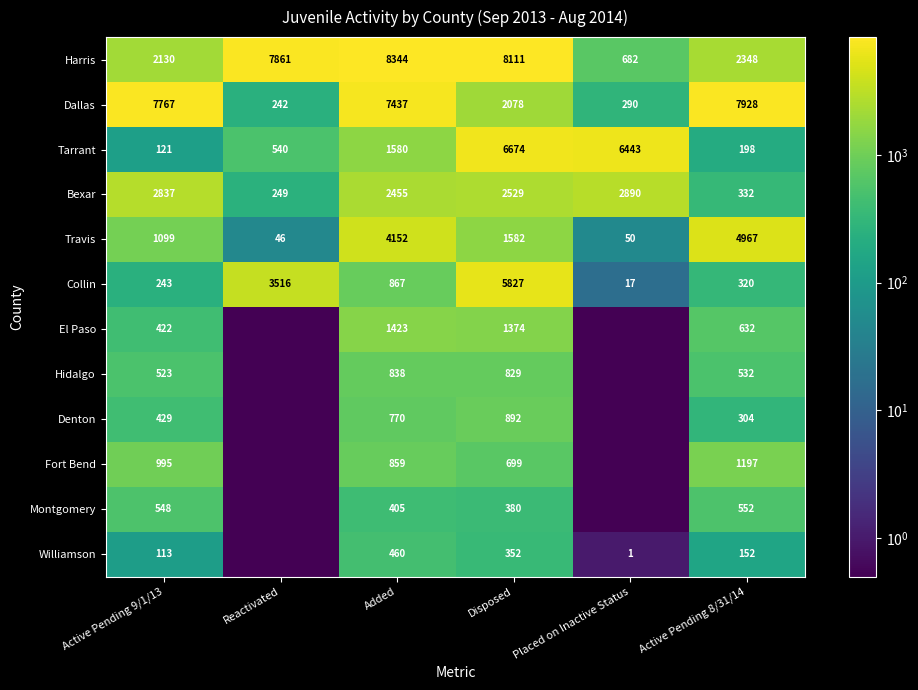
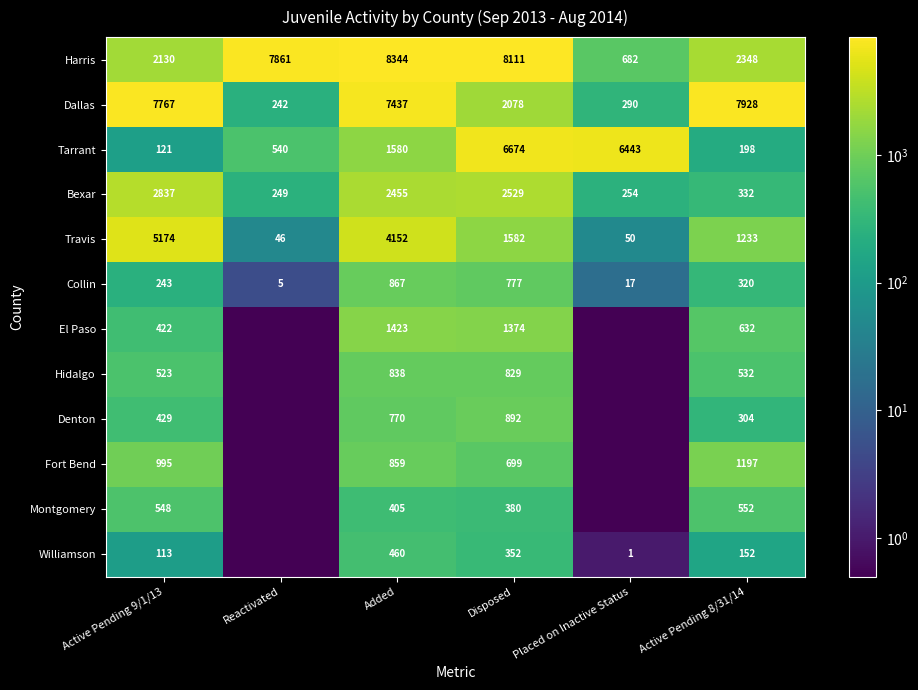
  {
    "Harris": {
      "Active Pending 9/1/13": 2130,
      "Reactivated": 7861,
      "Added": 8344,
      "Disposed": 8111,
      "Placed on Inactive Status": 682,
      "Active Pending 8/31/14": 2348
    },
    "Dallas": {
      "Active Pending 9/1/13": 7767,
      "Reactivated": 242,
      "Added": 7437,
      "Disposed": 2078,
      "Placed on Inactive Status": 290,
      "Active Pending 8/31/14": 7928
    },
    "Tarrant": {
      "Active Pending 9/1/13": 121,
      "Reactivated": 540,
      "Added": 1580,
      "Disposed": 6674,
      "Placed on Inactive Status": 6443,
      "Active Pending 8/31/14": 198
    },
    "Bexar": {
      "Active Pending 9/1/13": 2837,
      "Reactivated": 249,
      "Added": 2455,
      "Disposed": 2529,
-     "Placed on Inactive Status": 2890,
+     "Placed on Inactive Status": 254,
      "Active Pending 8/31/14": 332
    },
    "Travis": {
-     "Active Pending 9/1/13": 1099,
+     "Active Pending 9/1/13": 5174,
      "Reactivated": 46,
      "Added": 4152,
      "Disposed": 1582,
      "Placed on Inactive Status": 50,
-     "Active Pending 8/31/14": 4967
+     "Active Pending 8/31/14": 1233
    },
    "Collin": {
      "Active Pending 9/1/13": 243,
-     "Reactivated": 3516,
+     "Reactivated": 5,
      "Added": 867,
-     "Disposed": 5827,
+     "Disposed": 777,
      "Placed on Inactive Status": 17,
      "Active Pending 8/31/14": 320
    },
    "El Paso": {
      "Active Pending 9/1/13": 422,
      "Added": 1423,
      "Disposed": 1374,
      "Active Pending 8/31/14": 632
    },
    "Hidalgo": {
      "Active Pending 9/1/13": 523,
      "Added": 838,
      "Disposed": 829,
      "Active Pending 8/31/14": 532
    },
    "Denton": {
      "Active Pending 9/1/13": 429,
      "Added": 770,
      "Disposed": 892,
      "Active Pending 8/31/14": 304
    },
    "Fort Bend": {
      "Active Pending 9/1/13": 995,
      "Added": 859,
      "Disposed": 699,
      "Active Pending 8/31/14": 1197
    },
    "Montgomery": {
      "Active Pending 9/1/13": 548,
      "Added": 405,
      "Disposed": 380,
      "Active Pending 8/31/14": 552
    },
    "Williamson": {
      "Active Pending 9/1/13": 113,
      "Added": 460,
      "Disposed": 352,
      "Placed on Inactive Status": 1,
      "Active Pending 8/31/14": 152
    }
  }
